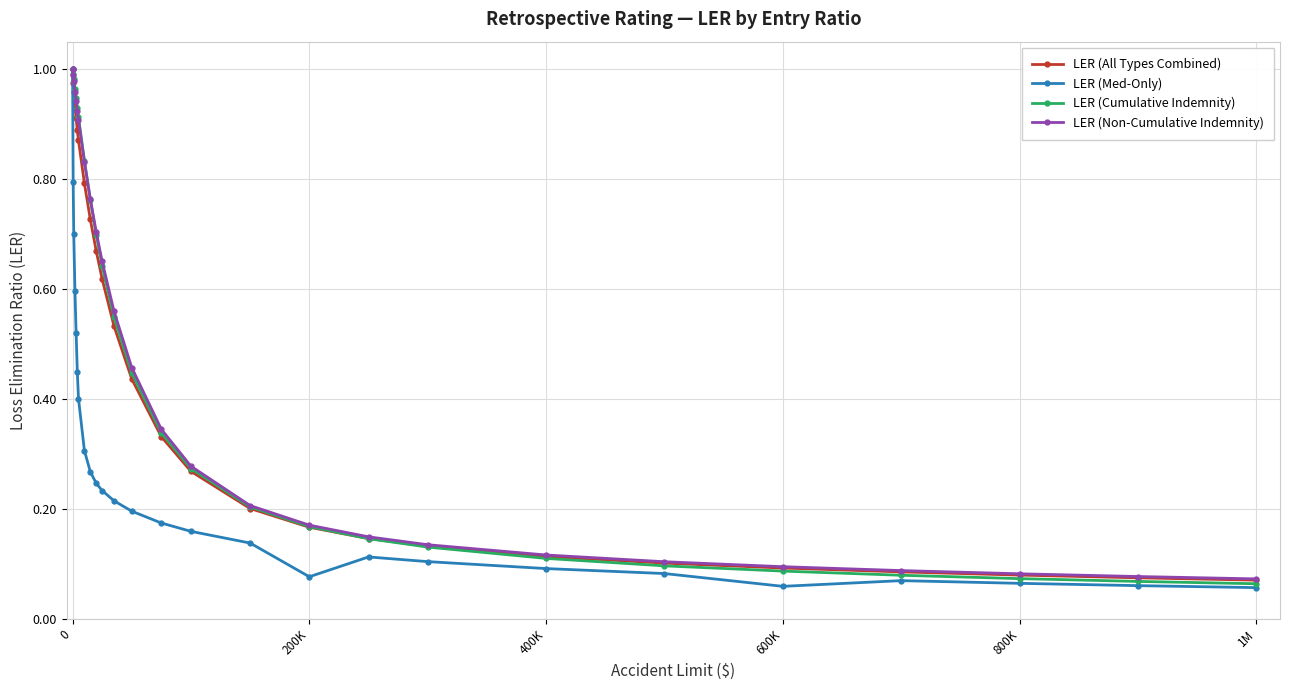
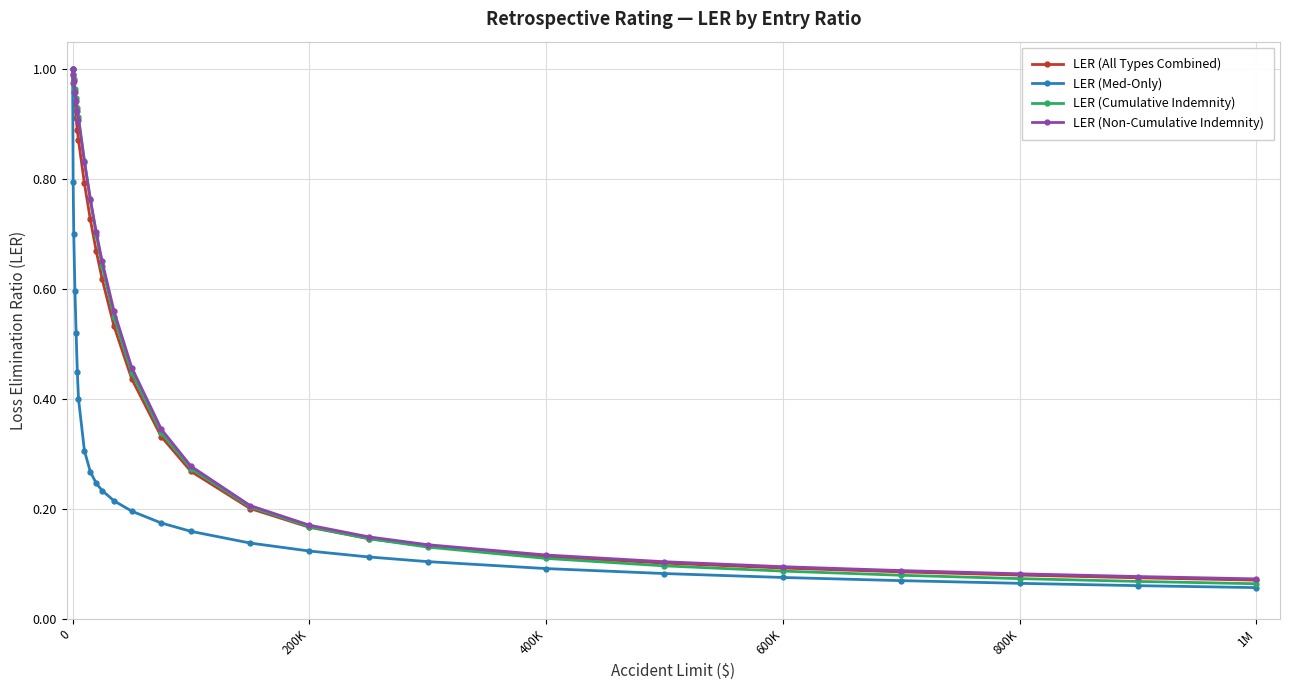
  {
    "LER (Med-Only)": {
-     "200K": 0.08,
+     "200K": 0.12,
      "400K": 0.09,
-     "600K": 0.06,
+     "600K": 0.08,
      "800K": 0.06,
      "1M": 0.06
    },
    "LER (Cumulative Indemnity)": {
      "600K": 0.09,
      "800K": 0.07,
      "1M": 0.06
    }
  }
